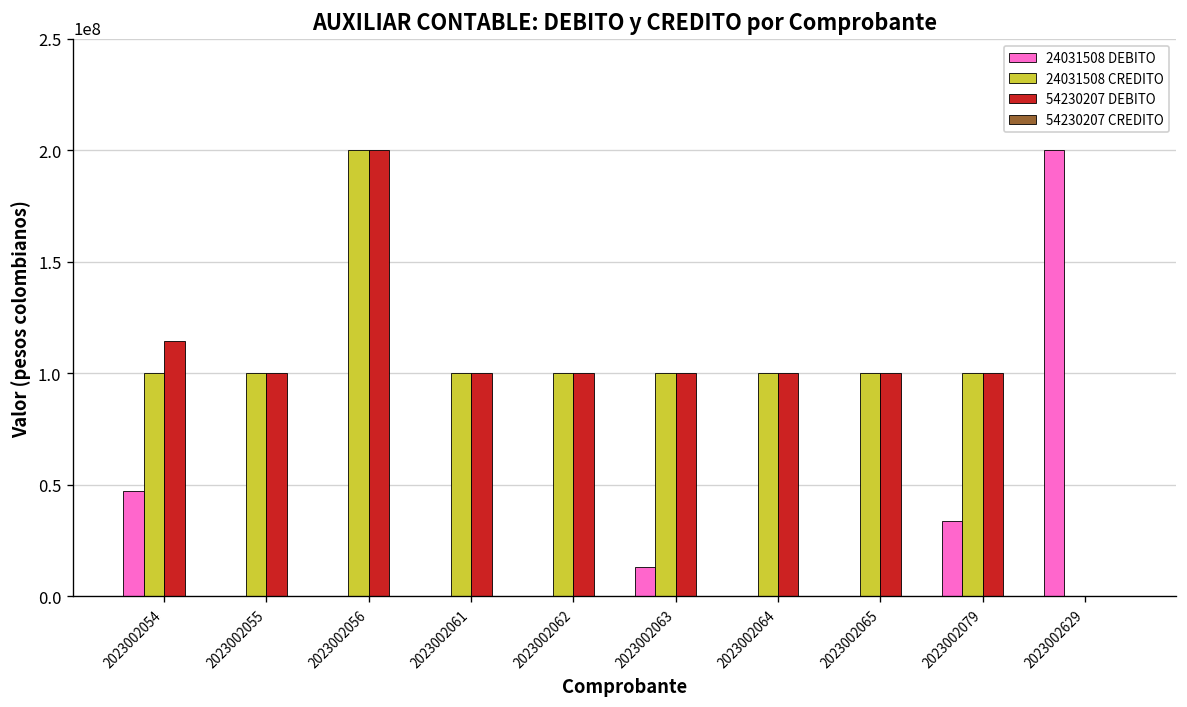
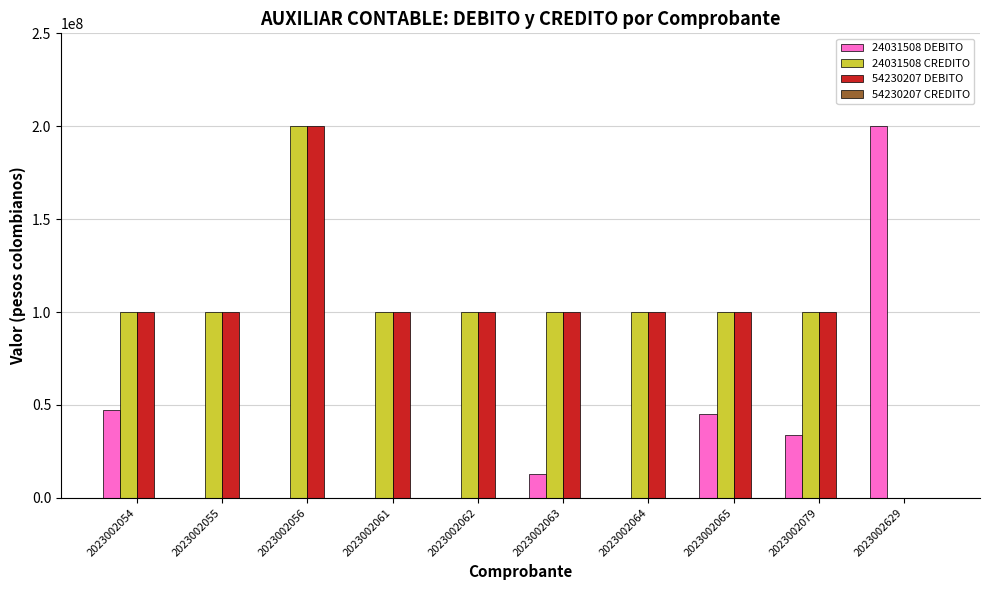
  {
    "24031508 DEBITO": {
      "2023002054": 47000000,
      "2023002055": 0,
      "2023002056": 0,
      "2023002061": 0,
      "2023002062": 0,
      "2023002063": 13000000,
      "2023002064": 0,
-     "2023002065": 0,
+     "2023002065": 45000000,
      "2023002079": 34000000,
      "2023002629": 200000000
    },
    "24031508 CREDITO": {
      "2023002054": 100000000,
      "2023002055": 100000000,
      "2023002056": 200000000,
      "2023002061": 100000000,
      "2023002062": 100000000,
      "2023002063": 100000000,
      "2023002064": 100000000,
      "2023002065": 100000000,
      "2023002079": 100000000,
      "2023002629": 0
    },
    "54230207 DEBITO": {
-     "2023002054": 114000000,
+     "2023002054": 100000000,
      "2023002055": 100000000,
      "2023002056": 200000000,
      "2023002061": 100000000,
      "2023002062": 100000000,
      "2023002063": 100000000,
      "2023002064": 100000000,
      "2023002065": 100000000,
      "2023002079": 100000000,
      "2023002629": 0
    },
    "54230207 CREDITO": {
      "2023002054": 0,
      "2023002055": 0,
      "2023002056": 0,
      "2023002061": 0,
      "2023002062": 0,
      "2023002063": 0,
      "2023002064": 0,
      "2023002065": 0,
      "2023002079": 0,
      "2023002629": 0
    }
  }
